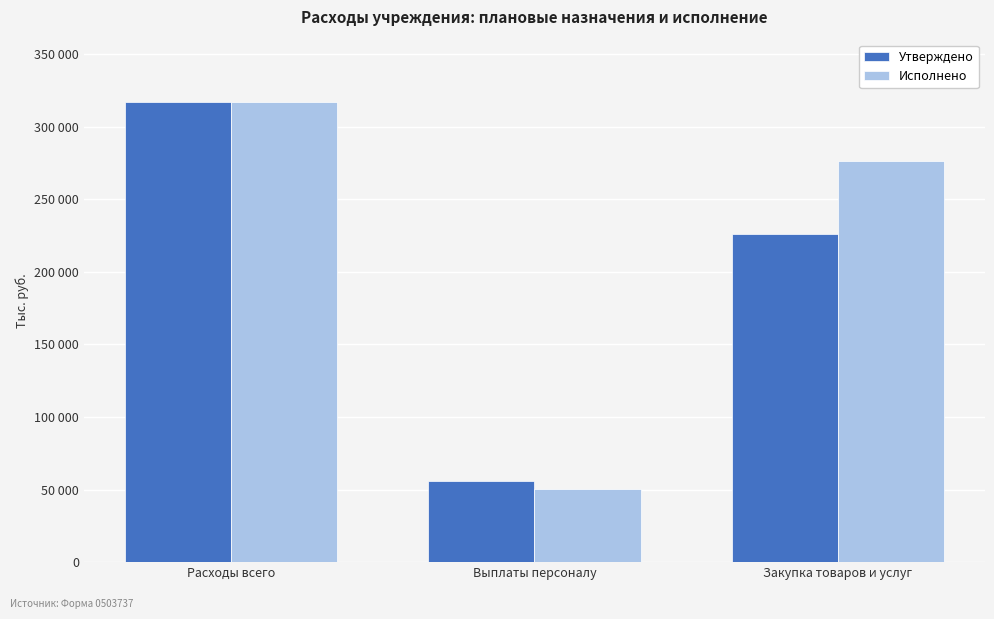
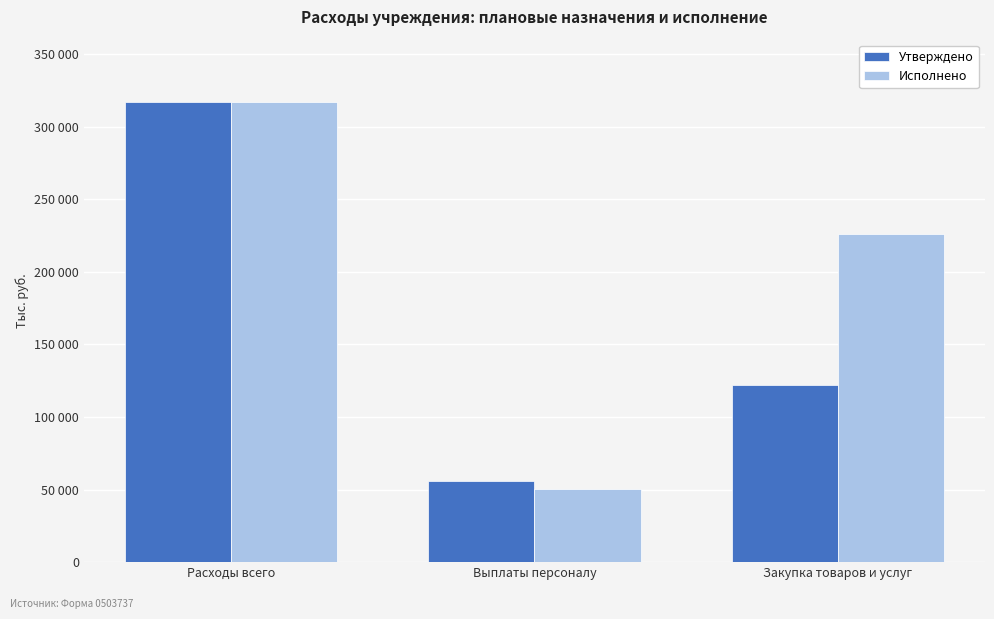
  {
    "Утверждено": {
      "Расходы всего": 317000,
      "Выплаты персоналу": 56000,
-     "Закупка товаров и услуг": 226000
+     "Закупка товаров и услуг": 122000
    },
    "Исполнено": {
      "Расходы всего": 317000,
      "Выплаты персоналу": 50000,
-     "Закупка товаров и услуг": 276000
+     "Закупка товаров и услуг": 226000
    }
  }
